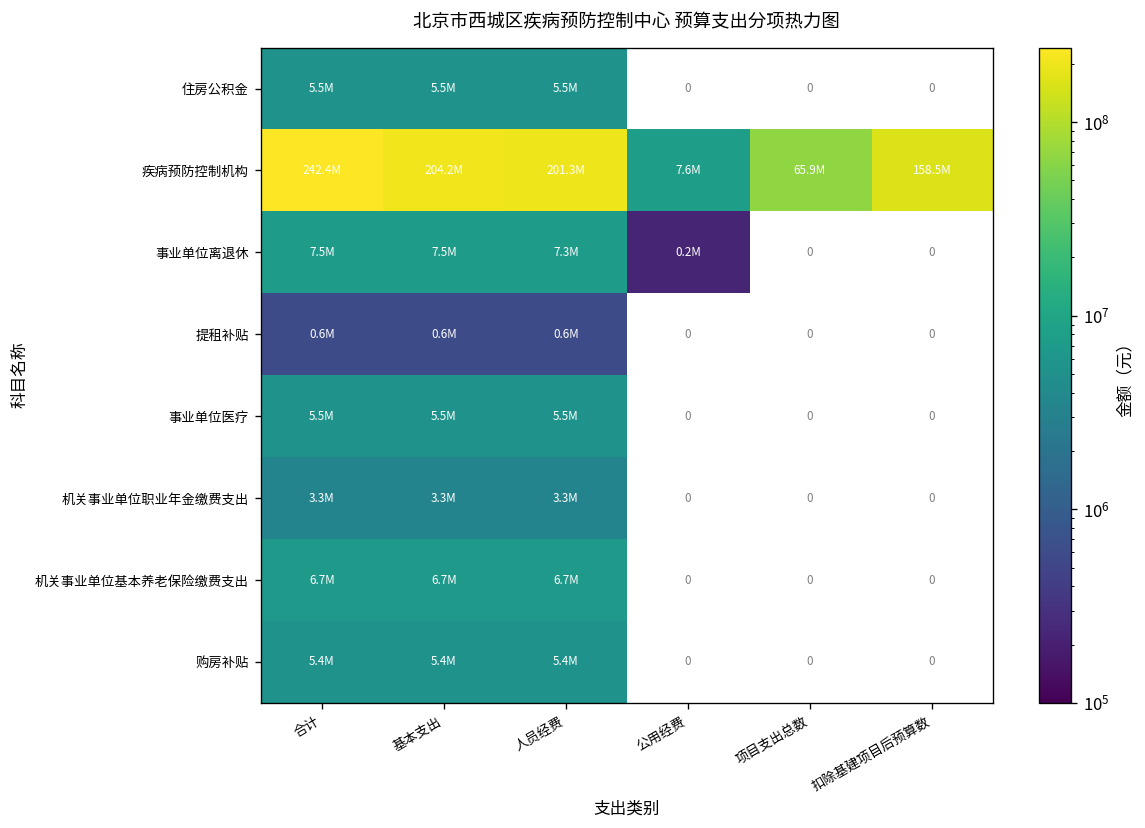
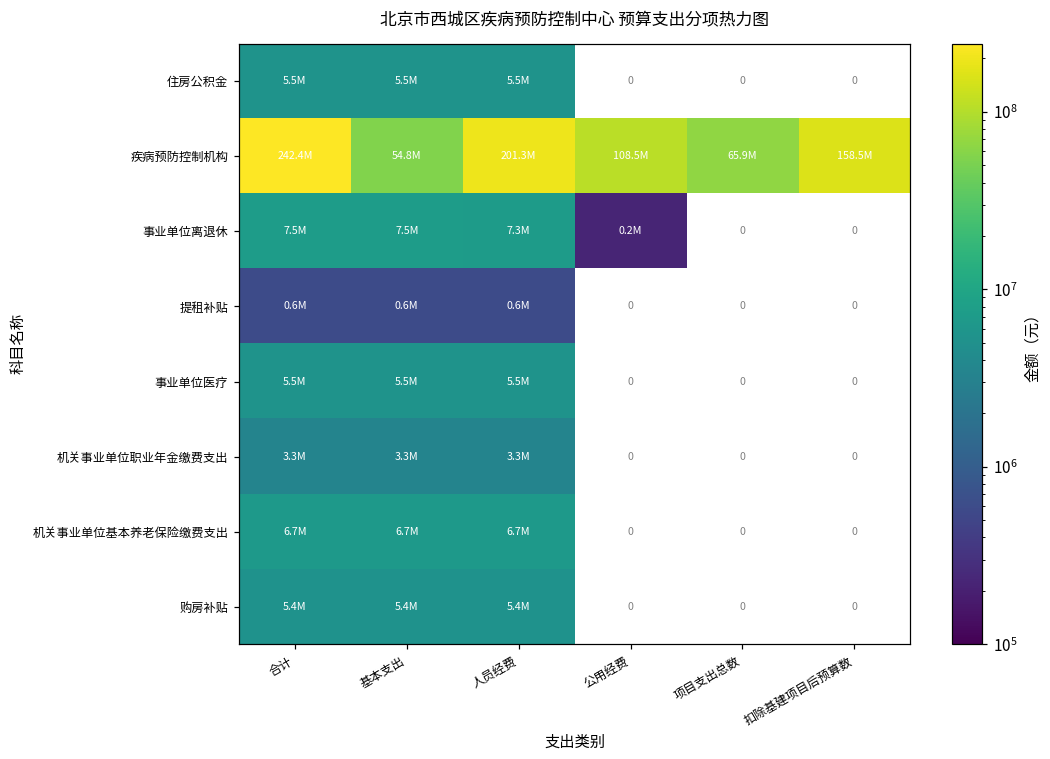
  {
    "住房公积金": {
      "合计": "5.5M",
      "基本支出": "5.5M",
      "人员经费": "5.5M"
    },
    "疾病预防控制机构": {
      "合计": "242.4M",
-     "基本支出": "204.2M",
+     "基本支出": "54.8M",
      "人员经费": "201.3M",
-     "公用经费": "7.6M",
+     "公用经费": "108.5M",
      "项目支出总数": "65.9M",
      "扣除基建项目后预算数": "158.5M"
    },
    "事业单位离退休": {
      "合计": "7.5M",
      "基本支出": "7.5M",
      "人员经费": "7.3M",
      "公用经费": "0.2M"
    },
    "提租补贴": {
      "合计": "0.6M",
      "基本支出": "0.6M",
      "人员经费": "0.6M"
    },
    "事业单位医疗": {
      "合计": "5.5M",
      "基本支出": "5.5M",
      "人员经费": "5.5M"
    },
    "机关事业单位职业年金缴费支出": {
      "合计": "3.3M",
      "基本支出": "3.3M",
      "人员经费": "3.3M"
    },
    "机关事业单位基本养老保险缴费支出": {
      "合计": "6.7M",
      "基本支出": "6.7M",
      "人员经费": "6.7M"
    },
    "购房补贴": {
      "合计": "5.4M",
      "基本支出": "5.4M",
      "人员经费": "5.4M"
    }
  }
